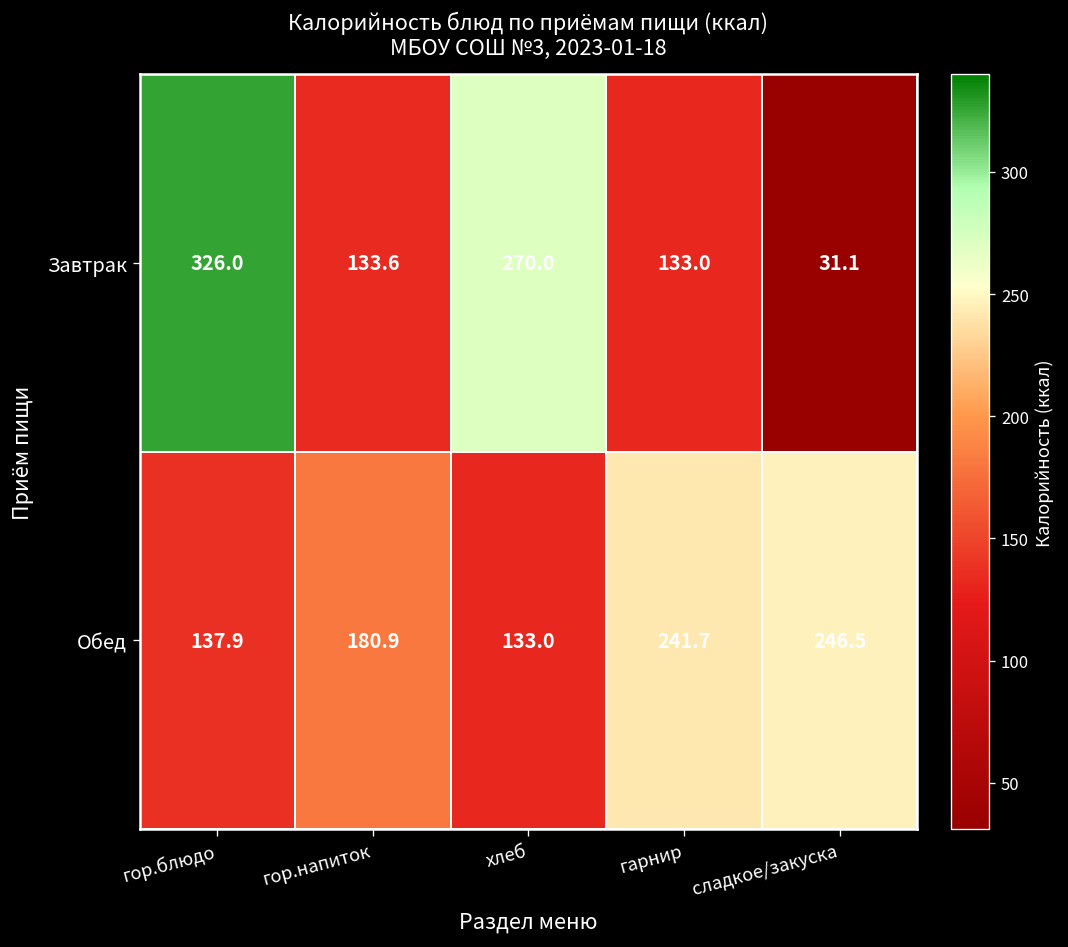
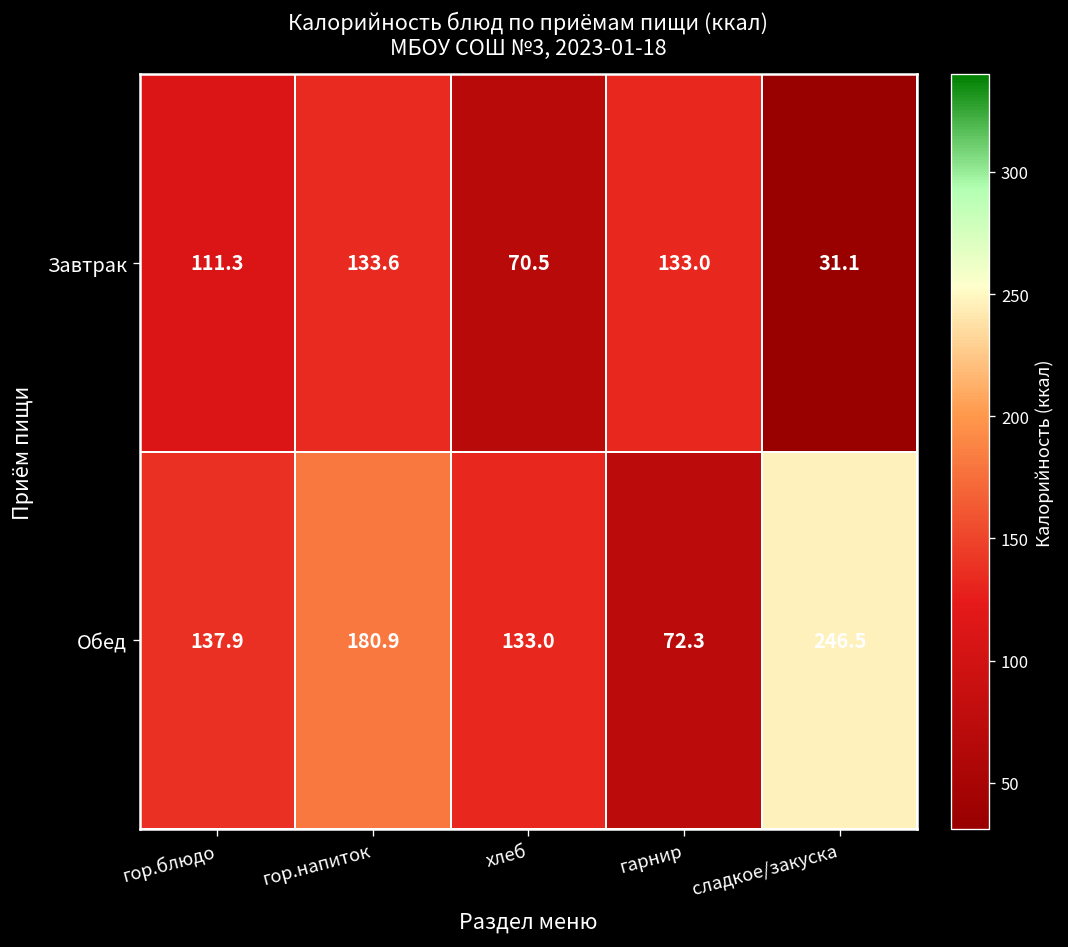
  {
    "Завтрак": {
-     "гор.блюдо": 326.0,
+     "гор.блюдо": 111.3,
      "гор.напиток": 133.6,
-     "хлеб": 270.0,
+     "хлеб": 70.5,
      "гарнир": 133.0,
      "сладкое/закуска": 31.1
    },
    "Обед": {
      "гор.блюдо": 137.9,
      "гор.напиток": 180.9,
      "хлеб": 133.0,
-     "гарнир": 241.7,
+     "гарнир": 72.3,
      "сладкое/закуска": 246.5
    }
  }
